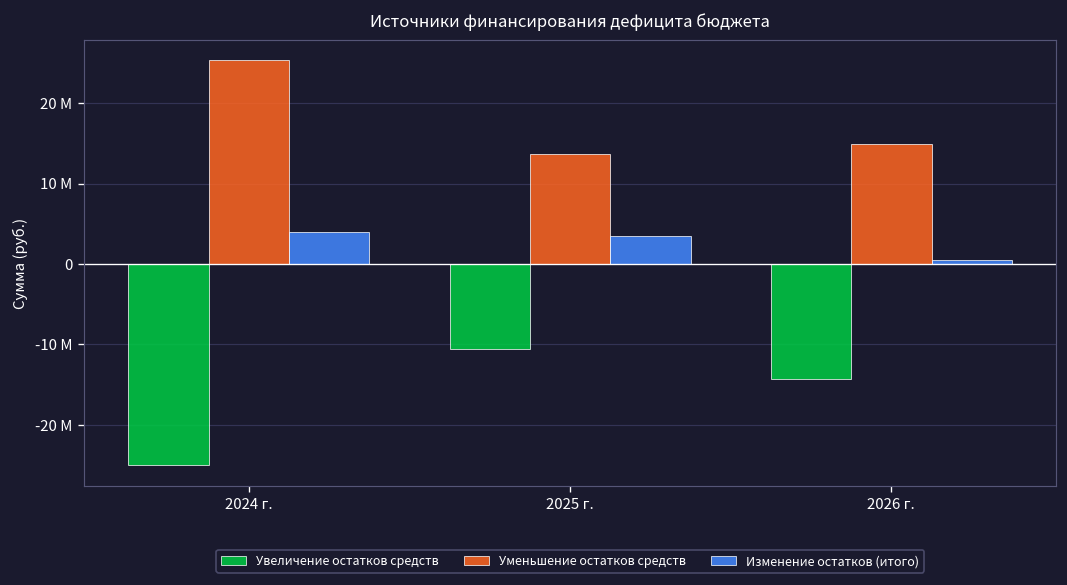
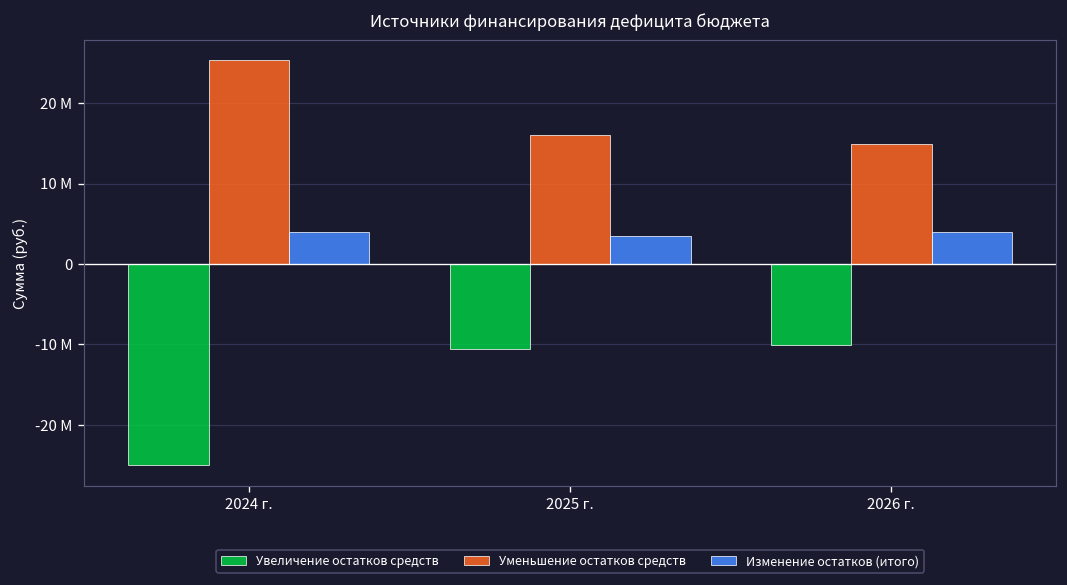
  {
    "Увеличение остатков средств": {
      "2024 г.": -25000000,
      "2025 г.": -11000000,
-     "2026 г.": -14000000
+     "2026 г.": -10000000
    },
    "Уменьшение остатков средств": {
      "2024 г.": 25000000,
-     "2025 г.": 14000000,
+     "2025 г.": 16000000,
      "2026 г.": 15000000
    },
    "Изменение остатков (итого)": {
      "2024 г.": 4000000,
      "2025 г.": 3000000,
-     "2026 г.": 1000000
+     "2026 г.": 4000000
    }
  }
